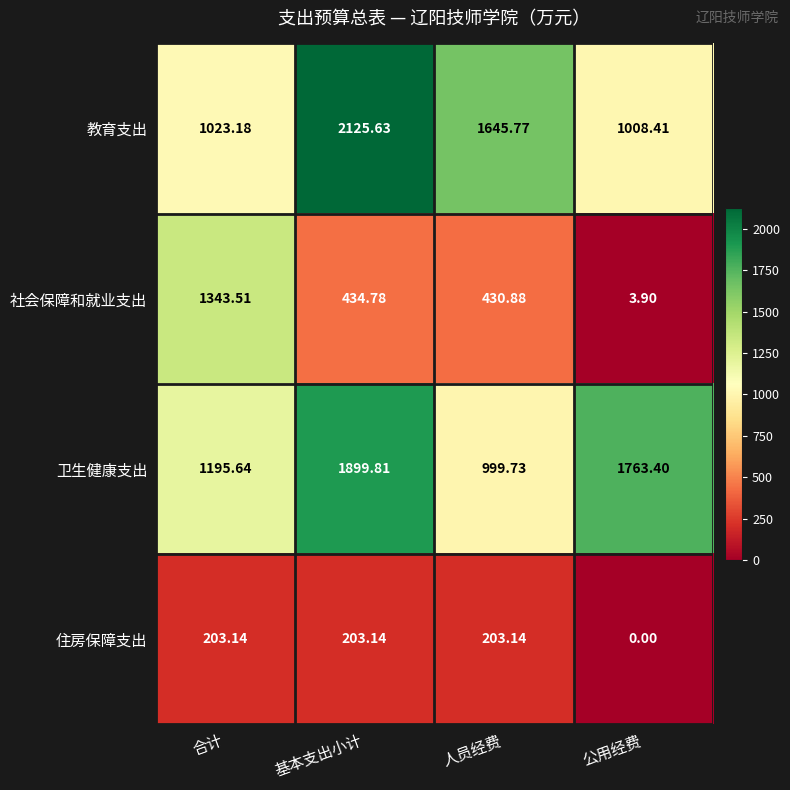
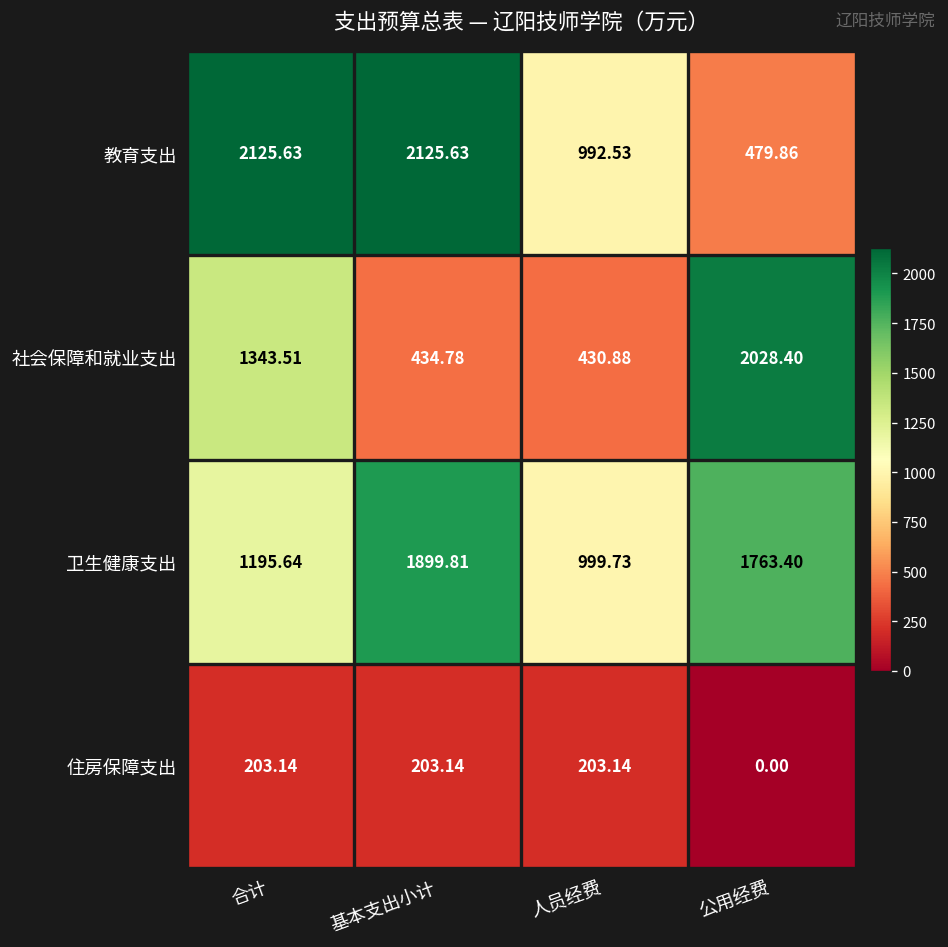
  {
    "教育支出": {
-     "合计": 1023.18,
+     "合计": 2125.63,
      "基本支出小计": 2125.63,
-     "人员经费": 1645.77,
-     "公用经费": 1008.41
+     "人员经费": 992.53,
+     "公用经费": 479.86
    },
    "社会保障和就业支出": {
      "合计": 1343.51,
      "基本支出小计": 434.78,
      "人员经费": 430.88,
-     "公用经费": 3.90
+     "公用经费": 2028.40
    },
    "卫生健康支出": {
      "合计": 1195.64,
      "基本支出小计": 1899.81,
      "人员经费": 999.73,
      "公用经费": 1763.40
    },
    "住房保障支出": {
      "合计": 203.14,
      "基本支出小计": 203.14,
      "人员经费": 203.14,
      "公用经费": 0.00
    }
  }
